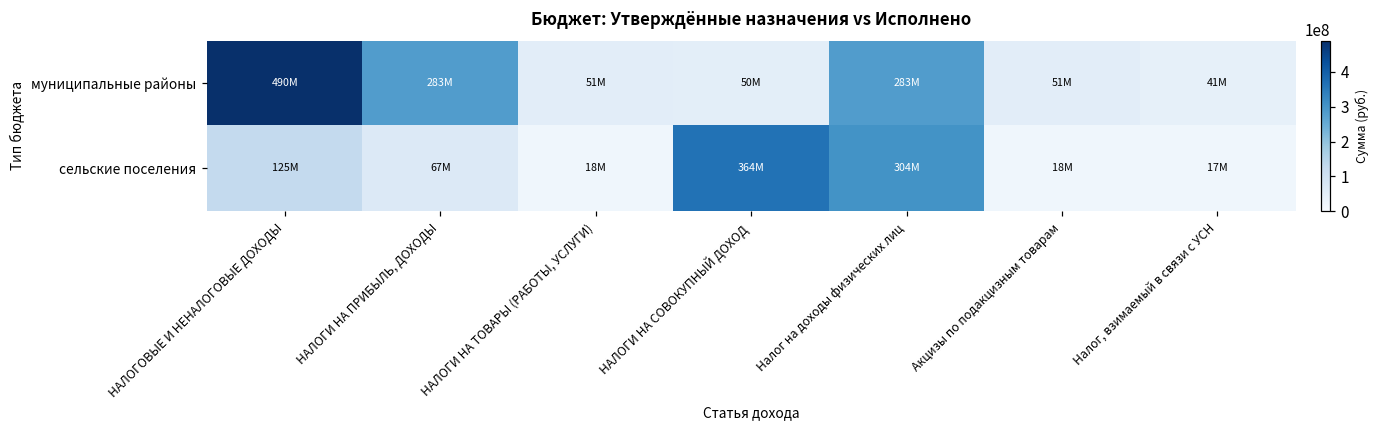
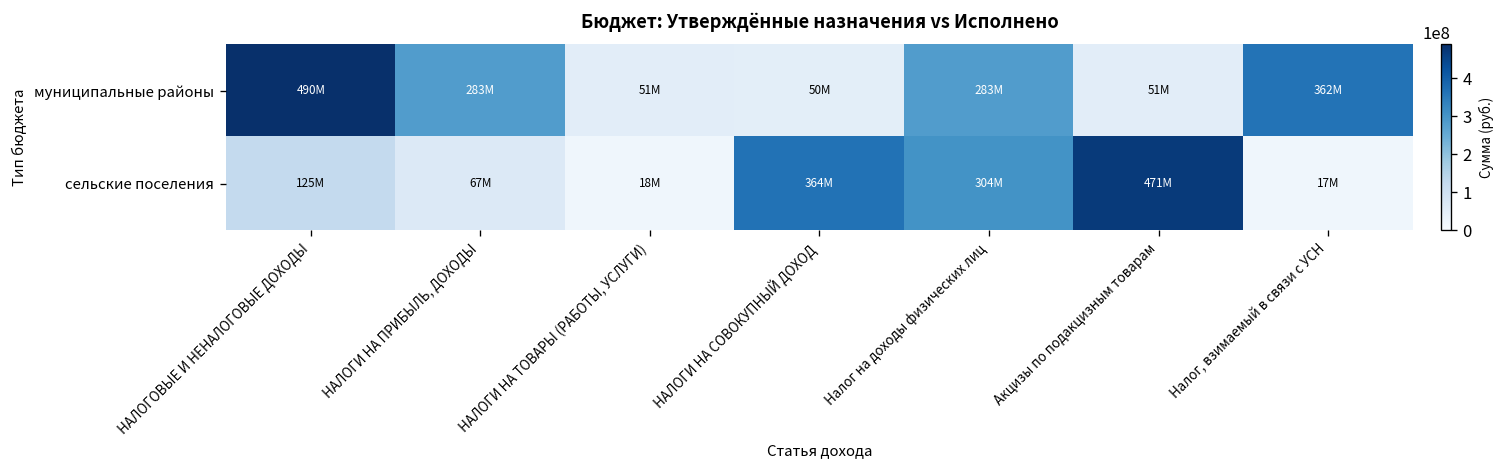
  {
    "муниципальные районы": {
      "НАЛОГОВЫЕ И НЕНАЛОГОВЫЕ ДОХОДЫ": "490M",
      "НАЛОГИ НА ПРИБЫЛЬ, ДОХОДЫ": "283M",
      "НАЛОГИ НА ТОВАРЫ (РАБОТЫ, УСЛУГИ)": "51M",
      "НАЛОГИ НА СОВОКУПНЫЙ ДОХОД": "50M",
      "Налог на доходы физических лиц": "283M",
      "Акцизы по подакцизным товарам": "51M",
-     "Налог, взимаемый в связи с УСН": "41M"
+     "Налог, взимаемый в связи с УСН": "362M"
    },
    "сельские поселения": {
      "НАЛОГОВЫЕ И НЕНАЛОГОВЫЕ ДОХОДЫ": "125M",
      "НАЛОГИ НА ПРИБЫЛЬ, ДОХОДЫ": "67M",
      "НАЛОГИ НА ТОВАРЫ (РАБОТЫ, УСЛУГИ)": "18M",
      "НАЛОГИ НА СОВОКУПНЫЙ ДОХОД": "364M",
      "Налог на доходы физических лиц": "304M",
-     "Акцизы по подакцизным товарам": "18M",
+     "Акцизы по подакцизным товарам": "471M",
      "Налог, взимаемый в связи с УСН": "17M"
    }
  }
